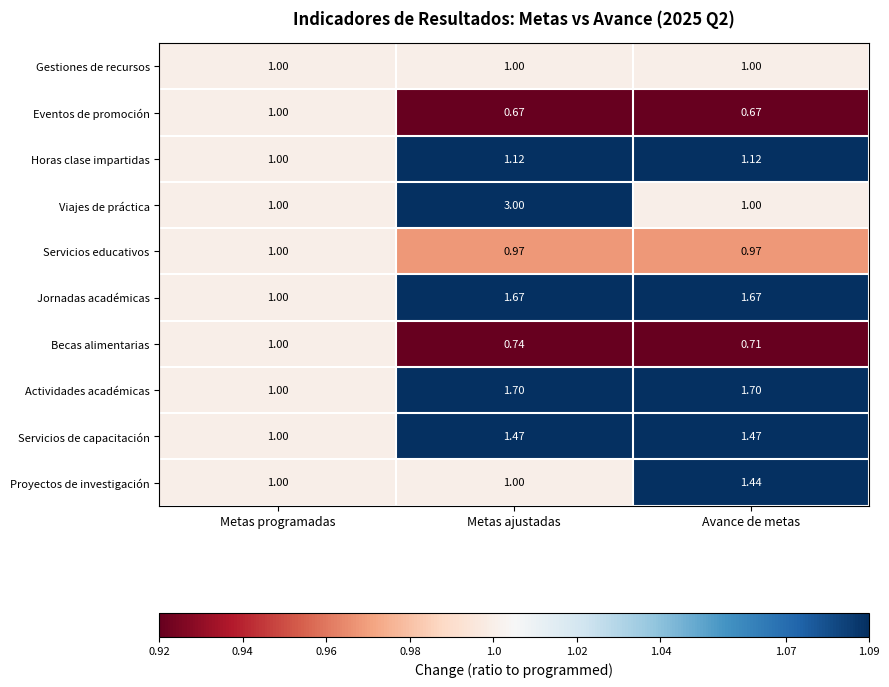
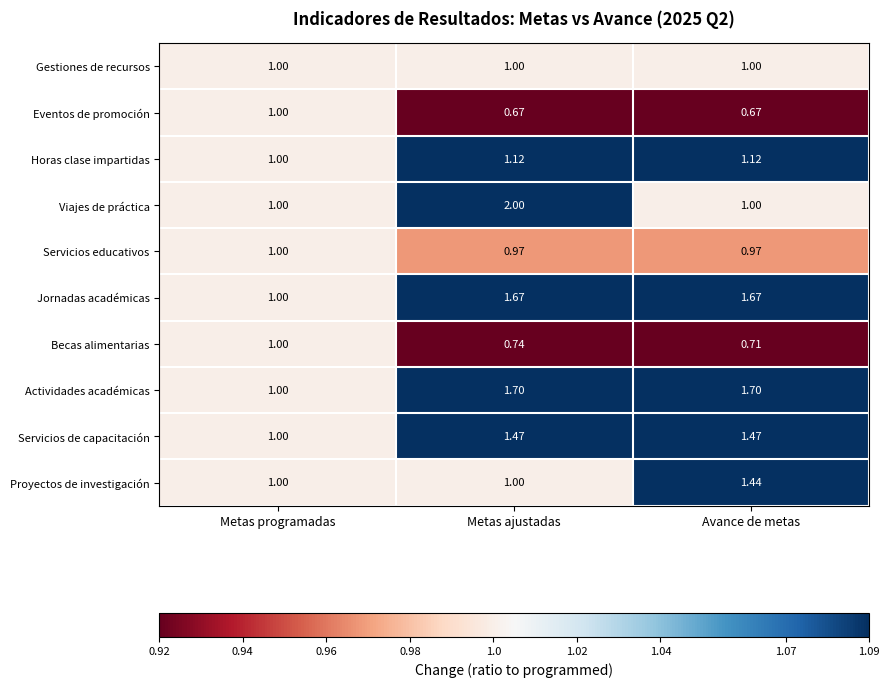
  {
    "Gestiones de recursos": {
      "Metas programadas": 1.00,
      "Metas ajustadas": 1.00,
      "Avance de metas": 1.00
    },
    "Eventos de promoción": {
      "Metas programadas": 1.00,
      "Metas ajustadas": 0.67,
      "Avance de metas": 0.67
    },
    "Horas clase impartidas": {
      "Metas programadas": 1.00,
      "Metas ajustadas": 1.12,
      "Avance de metas": 1.12
    },
    "Viajes de práctica": {
      "Metas programadas": 1.00,
-     "Metas ajustadas": 3.00,
+     "Metas ajustadas": 2.00,
      "Avance de metas": 1.00
    },
    "Servicios educativos": {
      "Metas programadas": 1.00,
      "Metas ajustadas": 0.97,
      "Avance de metas": 0.97
    },
    "Jornadas académicas": {
      "Metas programadas": 1.00,
      "Metas ajustadas": 1.67,
      "Avance de metas": 1.67
    },
    "Becas alimentarias": {
      "Metas programadas": 1.00,
      "Metas ajustadas": 0.74,
      "Avance de metas": 0.71
    },
    "Actividades académicas": {
      "Metas programadas": 1.00,
      "Metas ajustadas": 1.70,
      "Avance de metas": 1.70
    },
    "Servicios de capacitación": {
      "Metas programadas": 1.00,
      "Metas ajustadas": 1.47,
      "Avance de metas": 1.47
    },
    "Proyectos de investigación": {
      "Metas programadas": 1.00,
      "Metas ajustadas": 1.00,
      "Avance de metas": 1.44
    }
  }
